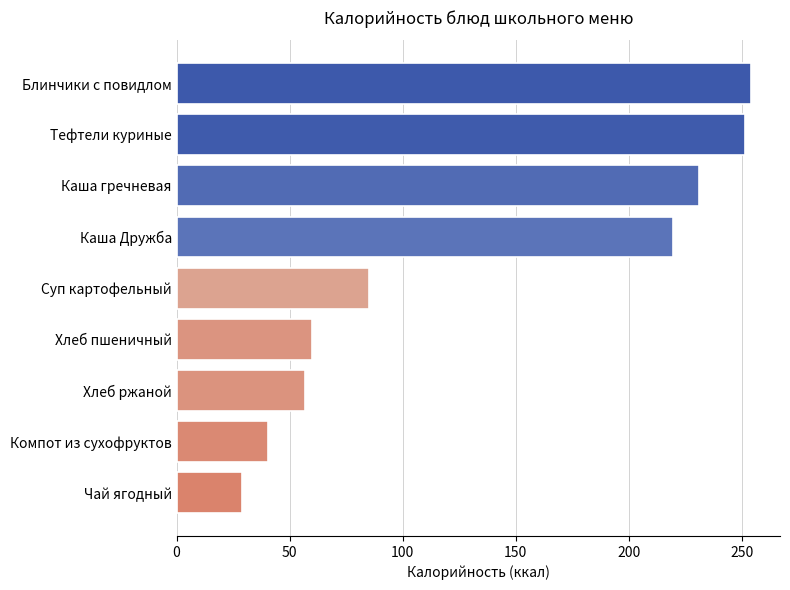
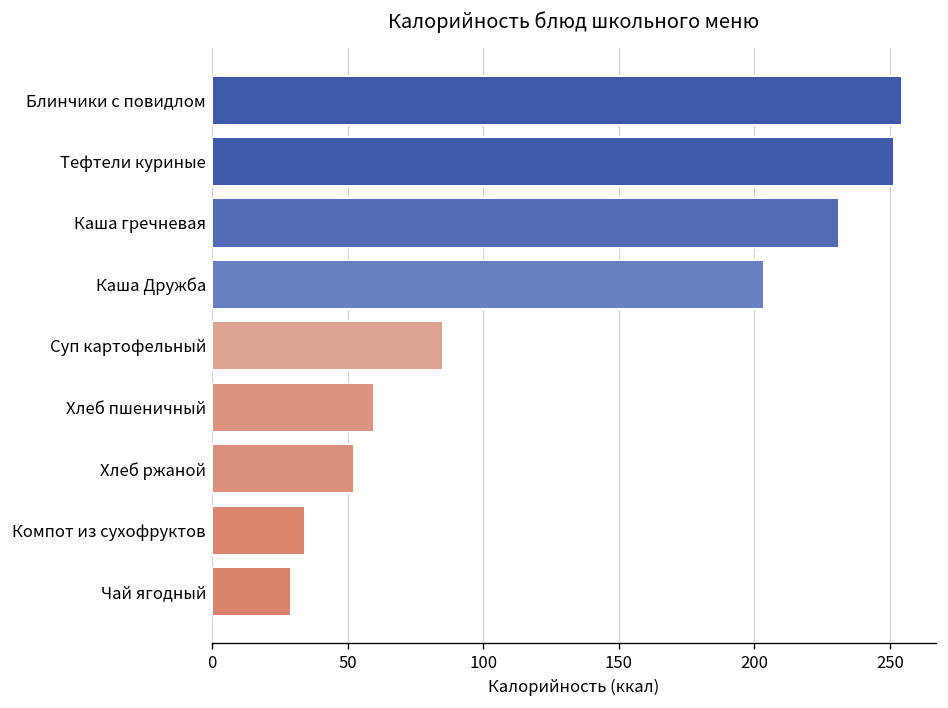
  {
    "Блинчики с повидлом": 254,
    "Тефтели куриные": 252,
    "Каша гречневая": 231,
-   "Каша Дружба": 220,
+   "Каша Дружба": 204,
    "Суп картофельный": 85,
    "Хлеб пшеничный": 60,
-   "Хлеб ржаной": 57,
-   "Компот из сухофруктов": 40,
+   "Хлеб ржаной": 52,
+   "Компот из сухофруктов": 34,
    "Чай ягодный": 29
  }
